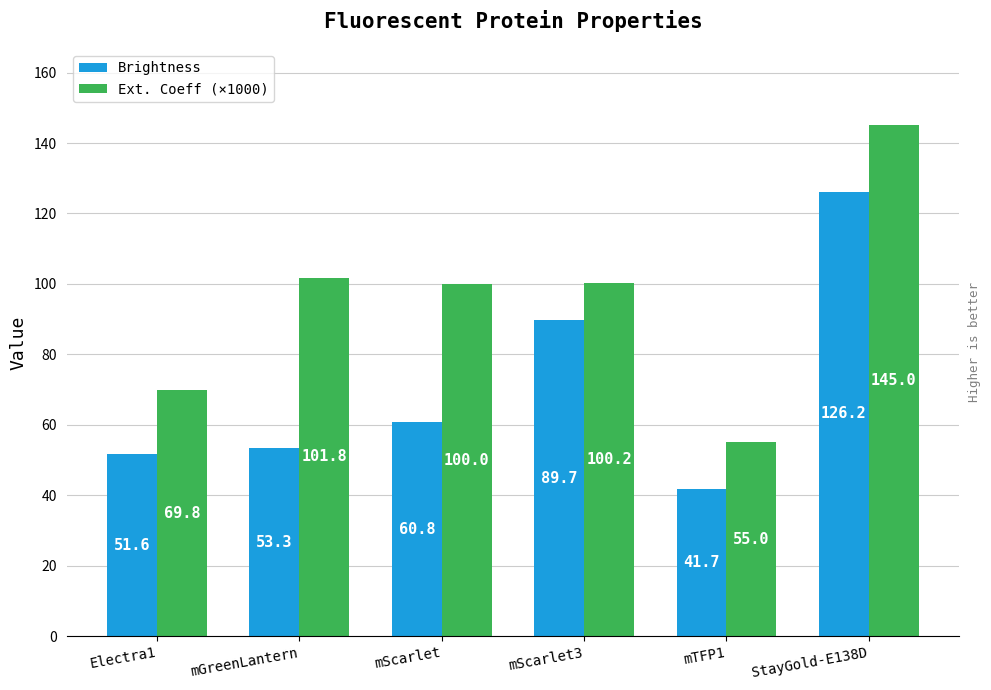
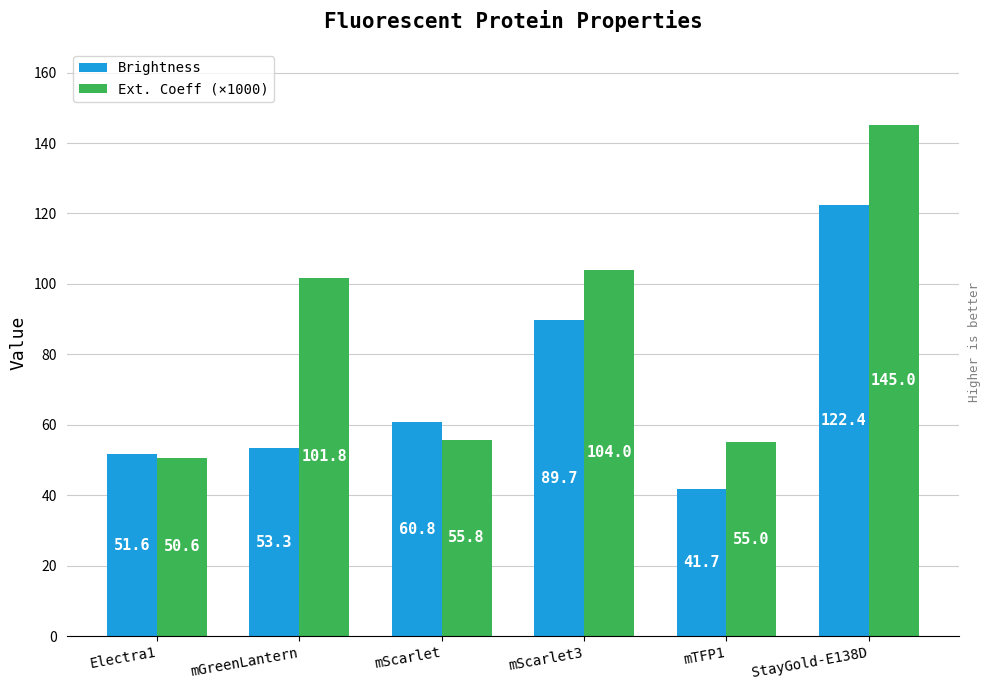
  {
    "Brightness": {
      "Electra1": 51.6,
      "mGreenLantern": 53.3,
      "mScarlet": 60.8,
      "mScarlet3": 89.7,
      "mTFP1": 41.7,
-     "StayGold-E138D": 126.2
+     "StayGold-E138D": 122.4
    },
    "Ext. Coeff (×1000)": {
-     "Electra1": 69.8,
+     "Electra1": 50.6,
      "mGreenLantern": 101.8,
-     "mScarlet": 100.0,
-     "mScarlet3": 100.2,
+     "mScarlet": 55.8,
+     "mScarlet3": 104.0,
      "mTFP1": 55.0,
      "StayGold-E138D": 145.0
    }
  }
